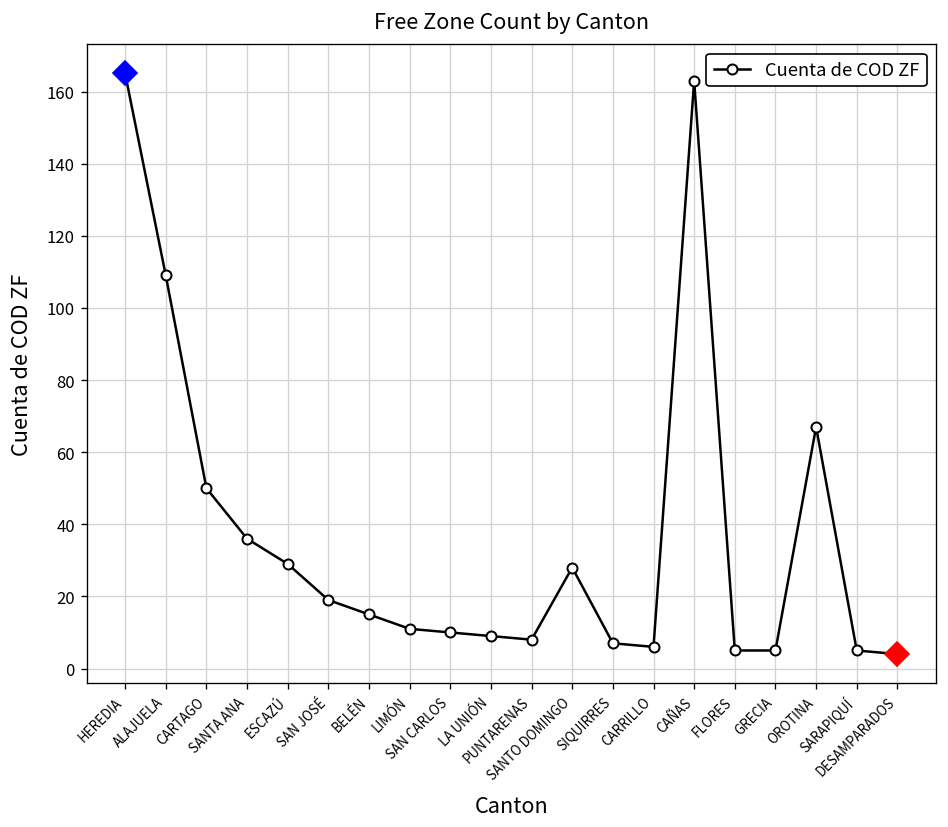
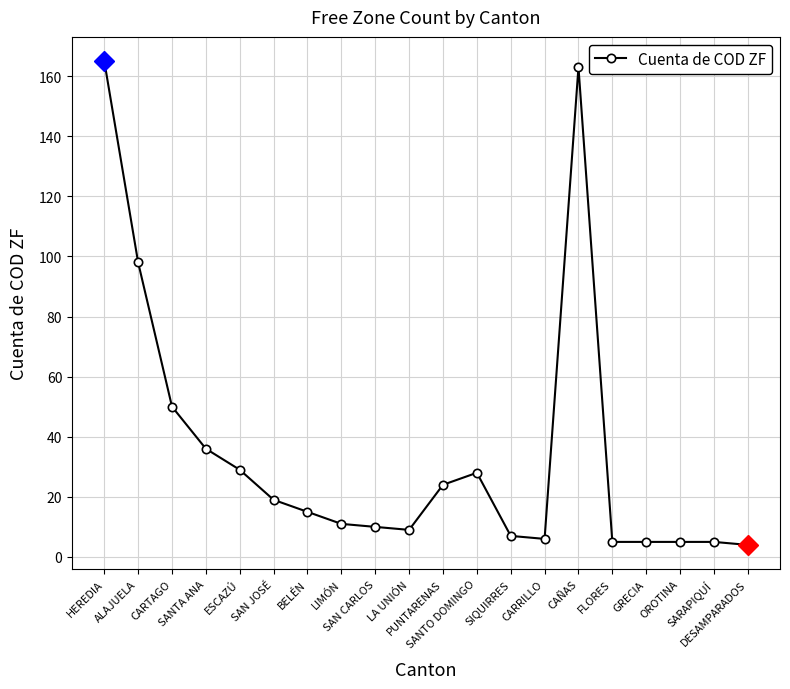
  {
    "Cuenta de COD ZF": {
-     "ALAJUELA": 109,
+     "ALAJUELA": 98,
      "CARTAGO": 50,
      "SANTA ANA": 36,
      "ESCAZÚ": 29,
      "SAN JOSÉ": 19,
      "BELÉN": 15,
      "LIMÓN": 11,
      "SAN CARLOS": 10,
      "LA UNIÓN": 9,
-     "PUNTARENAS": 8,
+     "PUNTARENAS": 24,
      "SANTO DOMINGO": 28,
      "SIQUIRRES": 7,
      "CARRILLO": 6,
      "CAÑAS": 163,
      "FLORES": 5,
      "GRECIA": 5,
-     "OROTINA": 67,
+     "OROTINA": 5,
      "SARAPIQUÍ": 5
    }
  }
